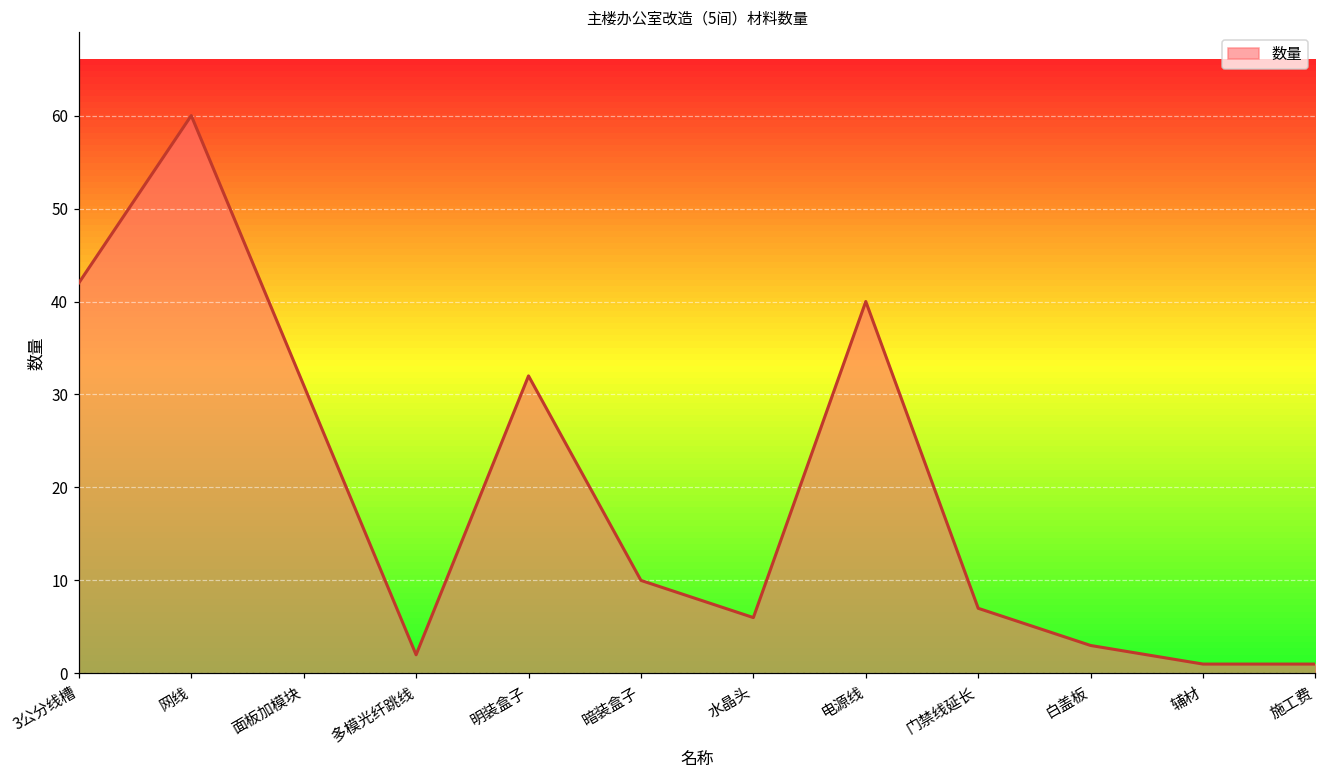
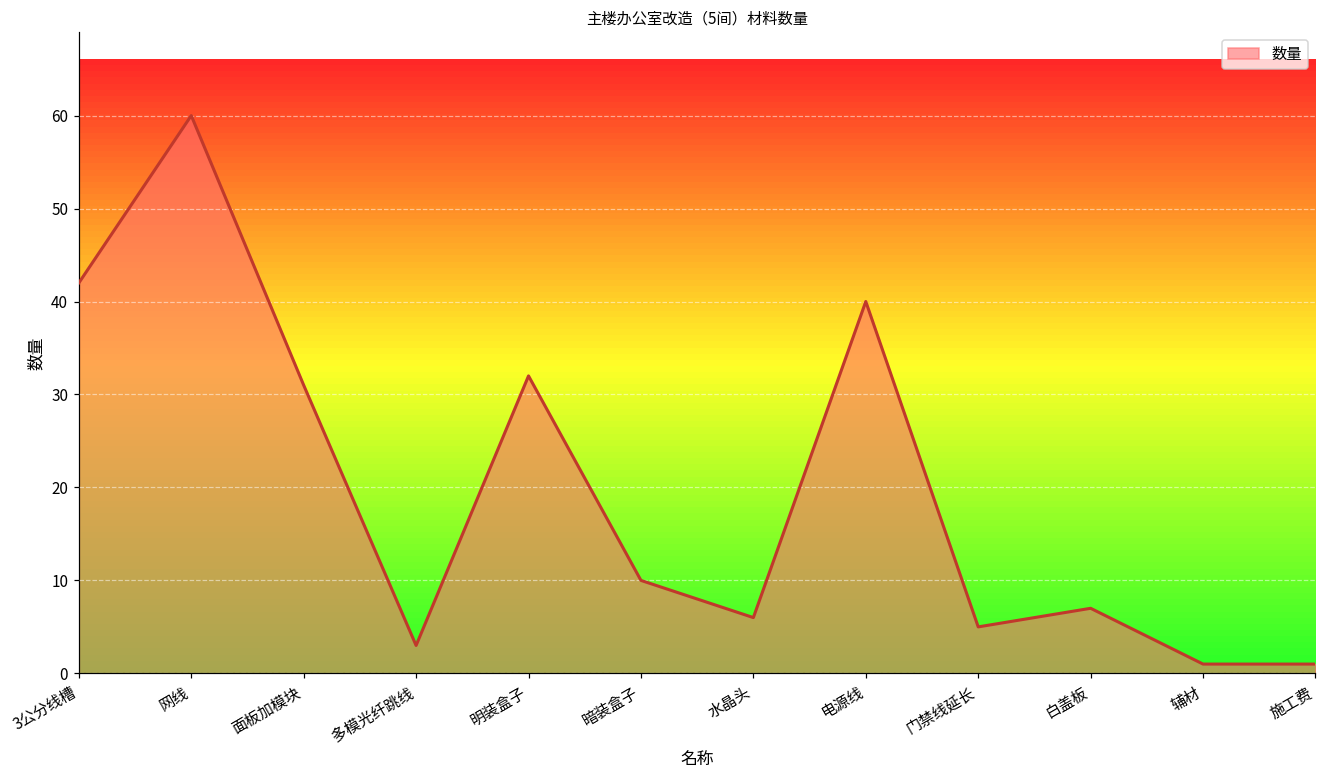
  {
    "3公分线槽": 42,
    "网线": 60,
    "面板加模块": 31,
-   "多模光纤跳线": 2,
+   "多模光纤跳线": 3,
    "明装盒子": 32,
    "暗装盒子": 10,
    "水晶头": 6,
    "电源线": 40,
-   "门禁线延长": 7,
-   "白盖板": 3,
+   "门禁线延长": 5,
+   "白盖板": 7,
    "辅材": 1,
    "施工费": 1
  }
